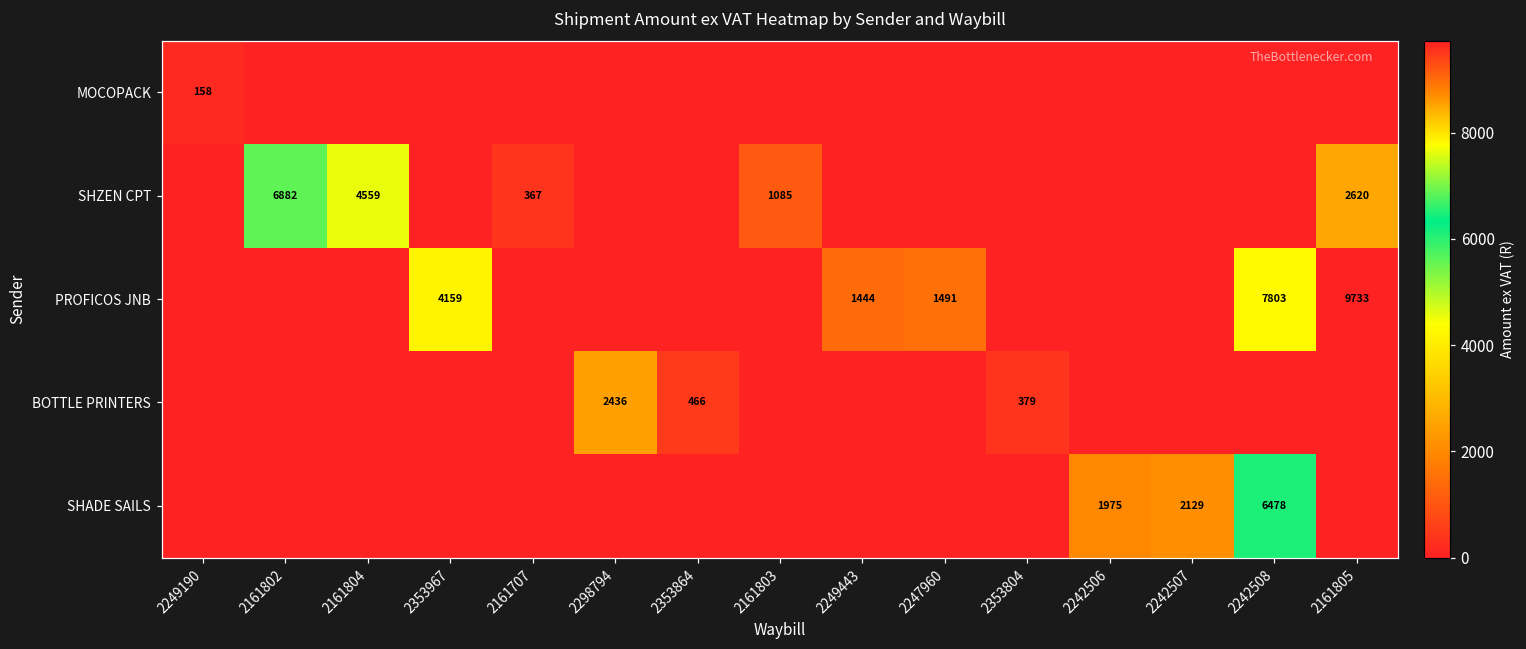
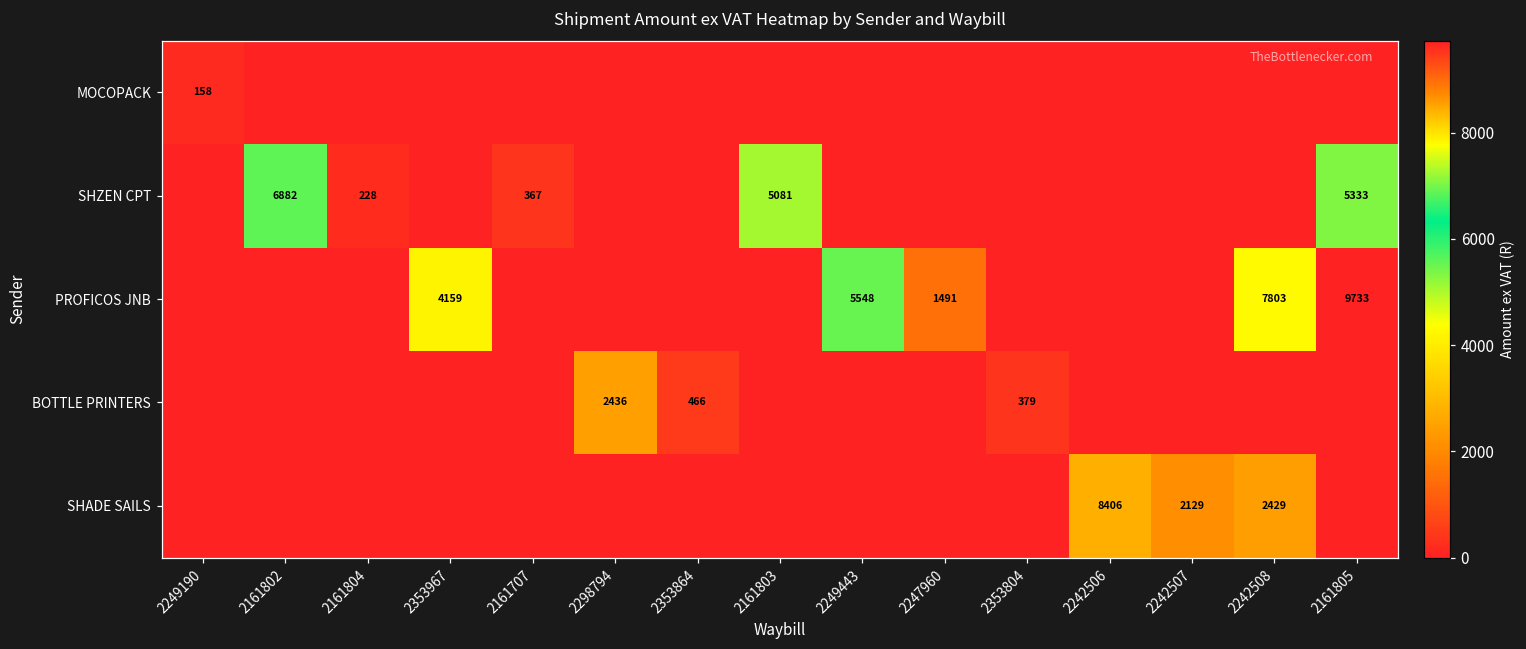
  {
    "MOCOPACK": {
      "2249190": 158
    },
    "SHZEN CPT": {
      "2161802": 6882,
-     "2161804": 4559,
+     "2161804": 228,
      "2161707": 367,
-     "2161803": 1085,
-     "2161805": 2620
+     "2161803": 5081,
+     "2161805": 5333
    },
    "PROFICOS JNB": {
      "2353967": 4159,
-     "2249443": 1444,
+     "2249443": 5548,
      "2247960": 1491,
      "2242508": 7803,
      "2161805": 9733
    },
    "BOTTLE PRINTERS": {
      "2298794": 2436,
      "2353864": 466,
      "2353804": 379
    },
    "SHADE SAILS": {
-     "2242506": 1975,
+     "2242506": 8406,
      "2242507": 2129,
-     "2242508": 6478
+     "2242508": 2429
    }
  }
